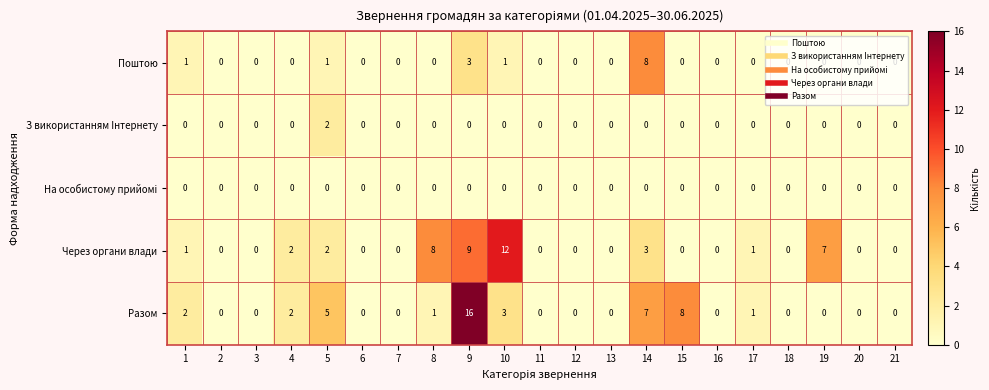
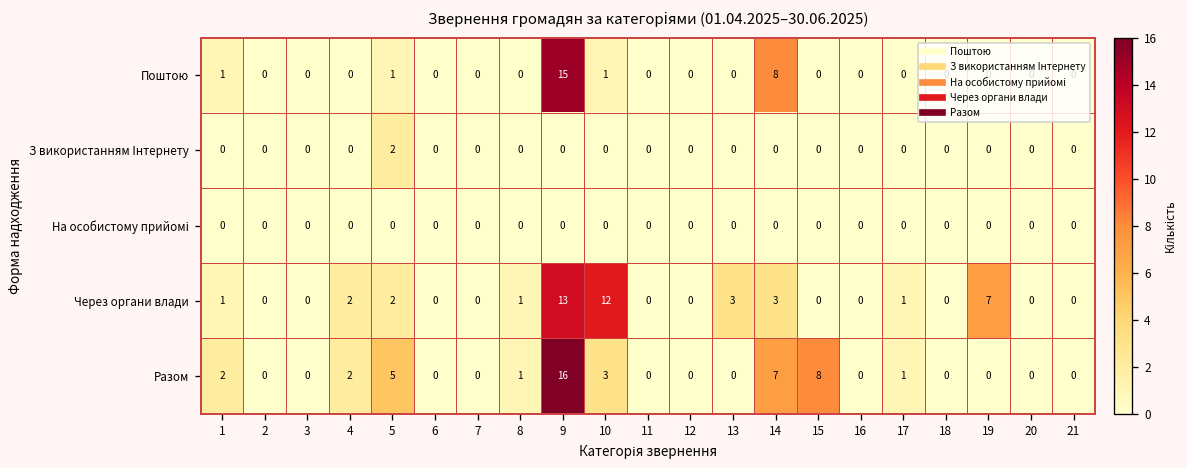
  {
    "Поштою": {
      "1": 1,
      "2": 0,
      "3": 0,
      "4": 0,
      "5": 1,
      "6": 0,
      "7": 0,
      "8": 0,
-     "9": 3,
+     "9": 15,
      "10": 1,
      "11": 0,
      "12": 0,
      "13": 0,
      "14": 8,
      "15": 0,
      "16": 0,
      "17": 0
    },
    "З використанням Інтернету": {
      "1": 0,
      "2": 0,
      "3": 0,
      "4": 0,
      "5": 2,
      "6": 0,
      "7": 0,
      "8": 0,
      "9": 0,
      "10": 0,
      "11": 0,
      "12": 0,
      "13": 0,
      "14": 0,
      "15": 0,
      "16": 0,
      "17": 0,
      "18": 0,
      "19": 0,
      "20": 0,
      "21": 0
    },
    "На особистому прийомі": {
      "1": 0,
      "2": 0,
      "3": 0,
      "4": 0,
      "5": 0,
      "6": 0,
      "7": 0,
      "8": 0,
      "9": 0,
      "10": 0,
      "11": 0,
      "12": 0,
      "13": 0,
      "14": 0,
      "15": 0,
      "16": 0,
      "17": 0,
      "18": 0,
      "19": 0,
      "20": 0,
      "21": 0
    },
    "Через органи влади": {
      "1": 1,
      "2": 0,
      "3": 0,
      "4": 2,
      "5": 2,
      "6": 0,
      "7": 0,
-     "8": 8,
-     "9": 9,
+     "8": 1,
+     "9": 13,
      "10": 12,
      "11": 0,
      "12": 0,
-     "13": 0,
+     "13": 3,
      "14": 3,
      "15": 0,
      "16": 0,
      "17": 1,
      "18": 0,
      "19": 7,
      "20": 0,
      "21": 0
    },
    "Разом": {
      "1": 2,
      "2": 0,
      "3": 0,
      "4": 2,
      "5": 5,
      "6": 0,
      "7": 0,
      "8": 1,
      "9": 16,
      "10": 3,
      "11": 0,
      "12": 0,
      "13": 0,
      "14": 7,
      "15": 8,
      "16": 0,
      "17": 1,
      "18": 0,
      "19": 0,
      "20": 0,
      "21": 0
    }
  }
